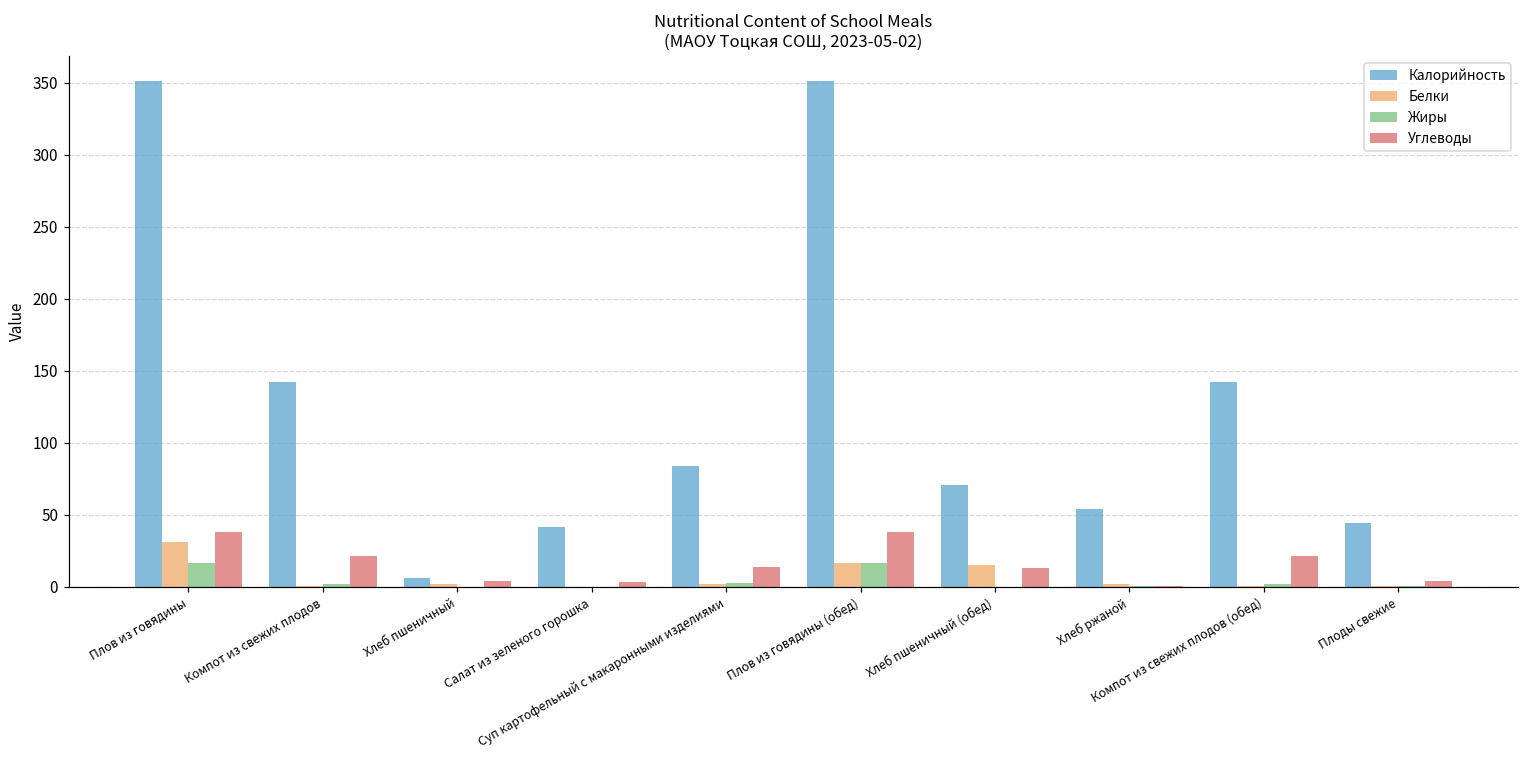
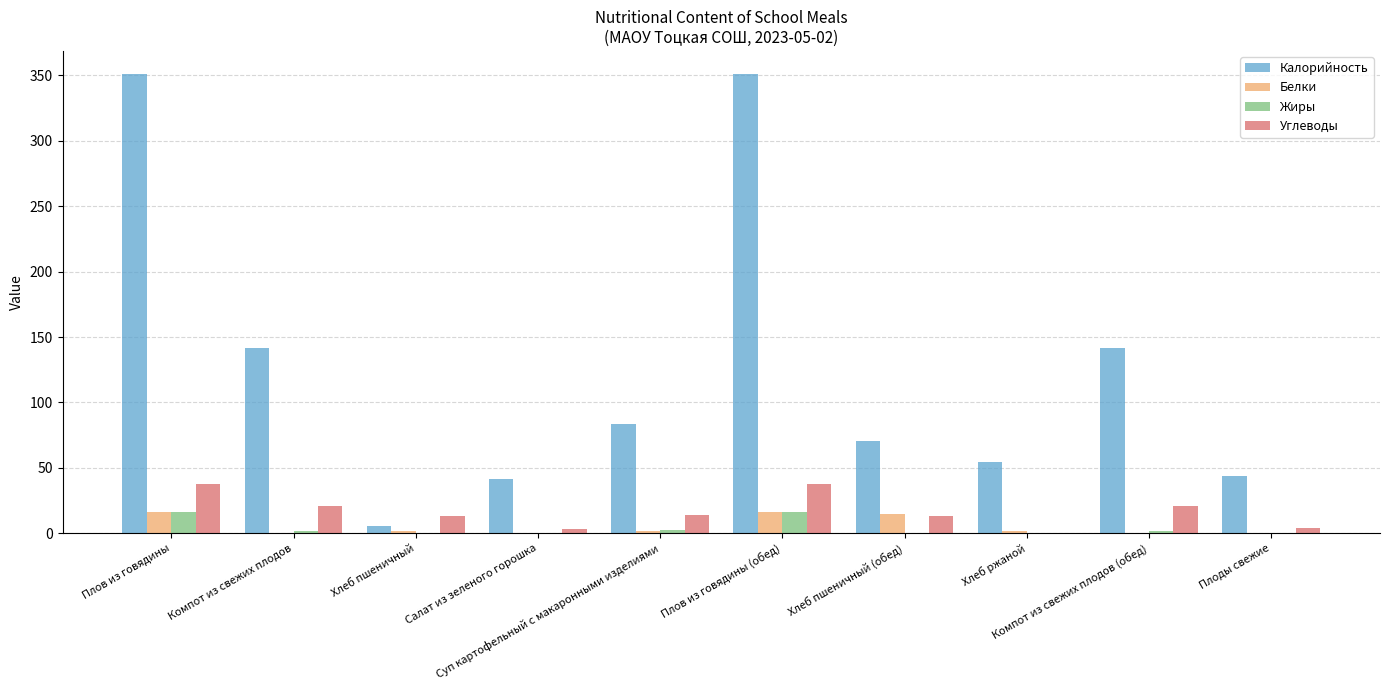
  {
    "Калорийность": {
      "Плов из говядины": 351,
      "Компот из свежих плодов": 142,
      "Хлеб пшеничный": 6,
      "Салат из зеленого горошка": 42,
      "Суп картофельный с макаронными изделиями": 84,
      "Плов из говядины (обед)": 351,
      "Хлеб пшеничный (обед)": 71,
      "Хлеб ржаной": 54,
      "Компот из свежих плодов (обед)": 142,
      "Плоды свежие": 44
    },
    "Белки": {
-     "Плов из говядины": 31,
+     "Плов из говядины": 16,
      "Хлеб пшеничный": 2,
      "Салат из зеленого горошка": 0,
      "Суп картофельный с макаронными изделиями": 2,
      "Плов из говядины (обед)": 16,
      "Хлеб пшеничный (обед)": 15,
      "Хлеб ржаной": 2
    },
    "Жиры": {
      "Плов из говядины": 16,
      "Компот из свежих плодов": 2,
      "Хлеб пшеничный": 0,
      "Салат из зеленого горошка": 0,
      "Суп картофельный с макаронными изделиями": 2,
      "Плов из говядины (обед)": 16,
      "Хлеб пшеничный (обед)": 0,
      "Компот из свежих плодов (обед)": 2
    },
    "Углеводы": {
      "Плов из говядины": 38,
      "Компот из свежих плодов": 21,
-     "Хлеб пшеничный": 4,
+     "Хлеб пшеничный": 13,
      "Салат из зеленого горошка": 3,
      "Суп картофельный с макаронными изделиями": 14,
      "Плов из говядины (обед)": 38,
      "Хлеб пшеничный (обед)": 13,
      "Компот из свежих плодов (обед)": 21,
      "Плоды свежие": 4
    }
  }
